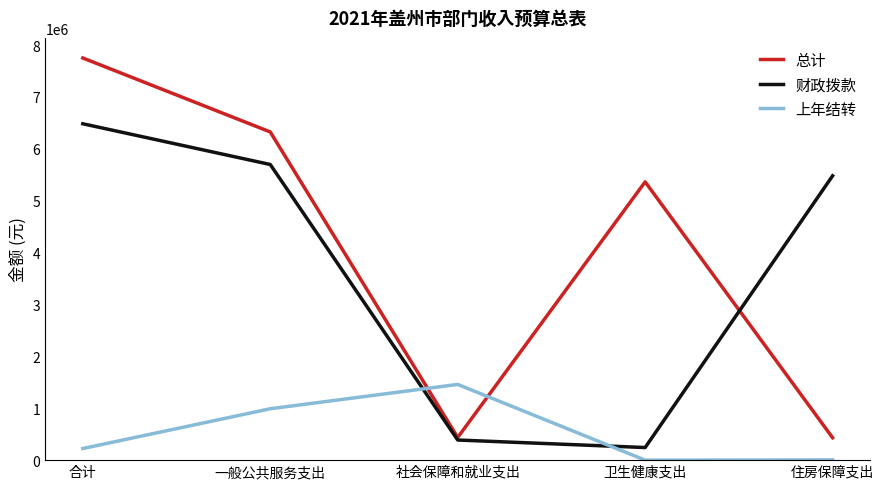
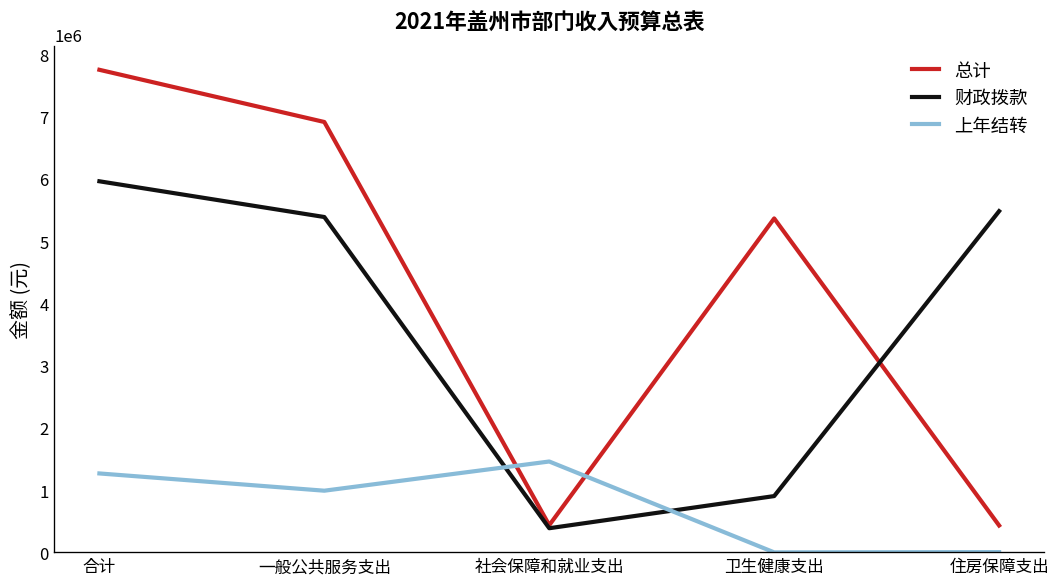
  {
    "总计": {
      "合计": 7700000,
-     "一般公共服务支出": 6300000,
+     "一般公共服务支出": 6900000,
      "卫生健康支出": 5400000,
      "住房保障支出": 400000
    },
    "财政拨款": {
-     "合计": 6500000,
-     "一般公共服务支出": 5700000,
-     "卫生健康支出": 200000,
+     "合计": 6000000,
+     "一般公共服务支出": 5400000,
+     "卫生健康支出": 900000,
      "住房保障支出": 5500000
    },
    "上年结转": {
-     "合计": 200000,
+     "合计": 1300000,
      "一般公共服务支出": 1000000,
      "社会保障和就业支出": 1500000,
      "卫生健康支出": 0,
      "住房保障支出": 0
    }
  }
